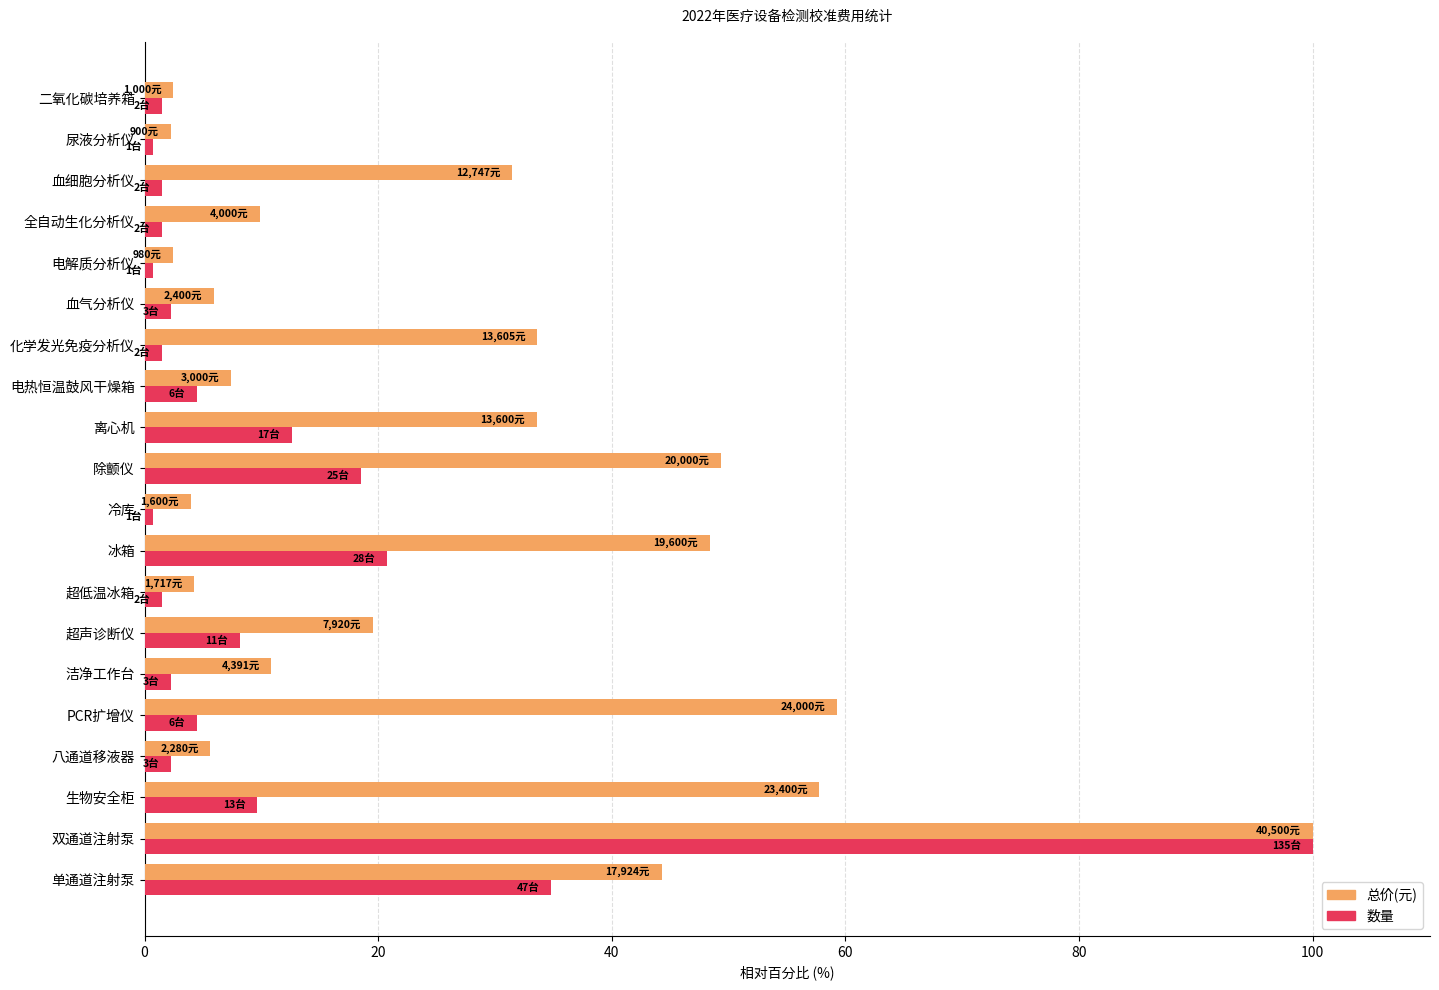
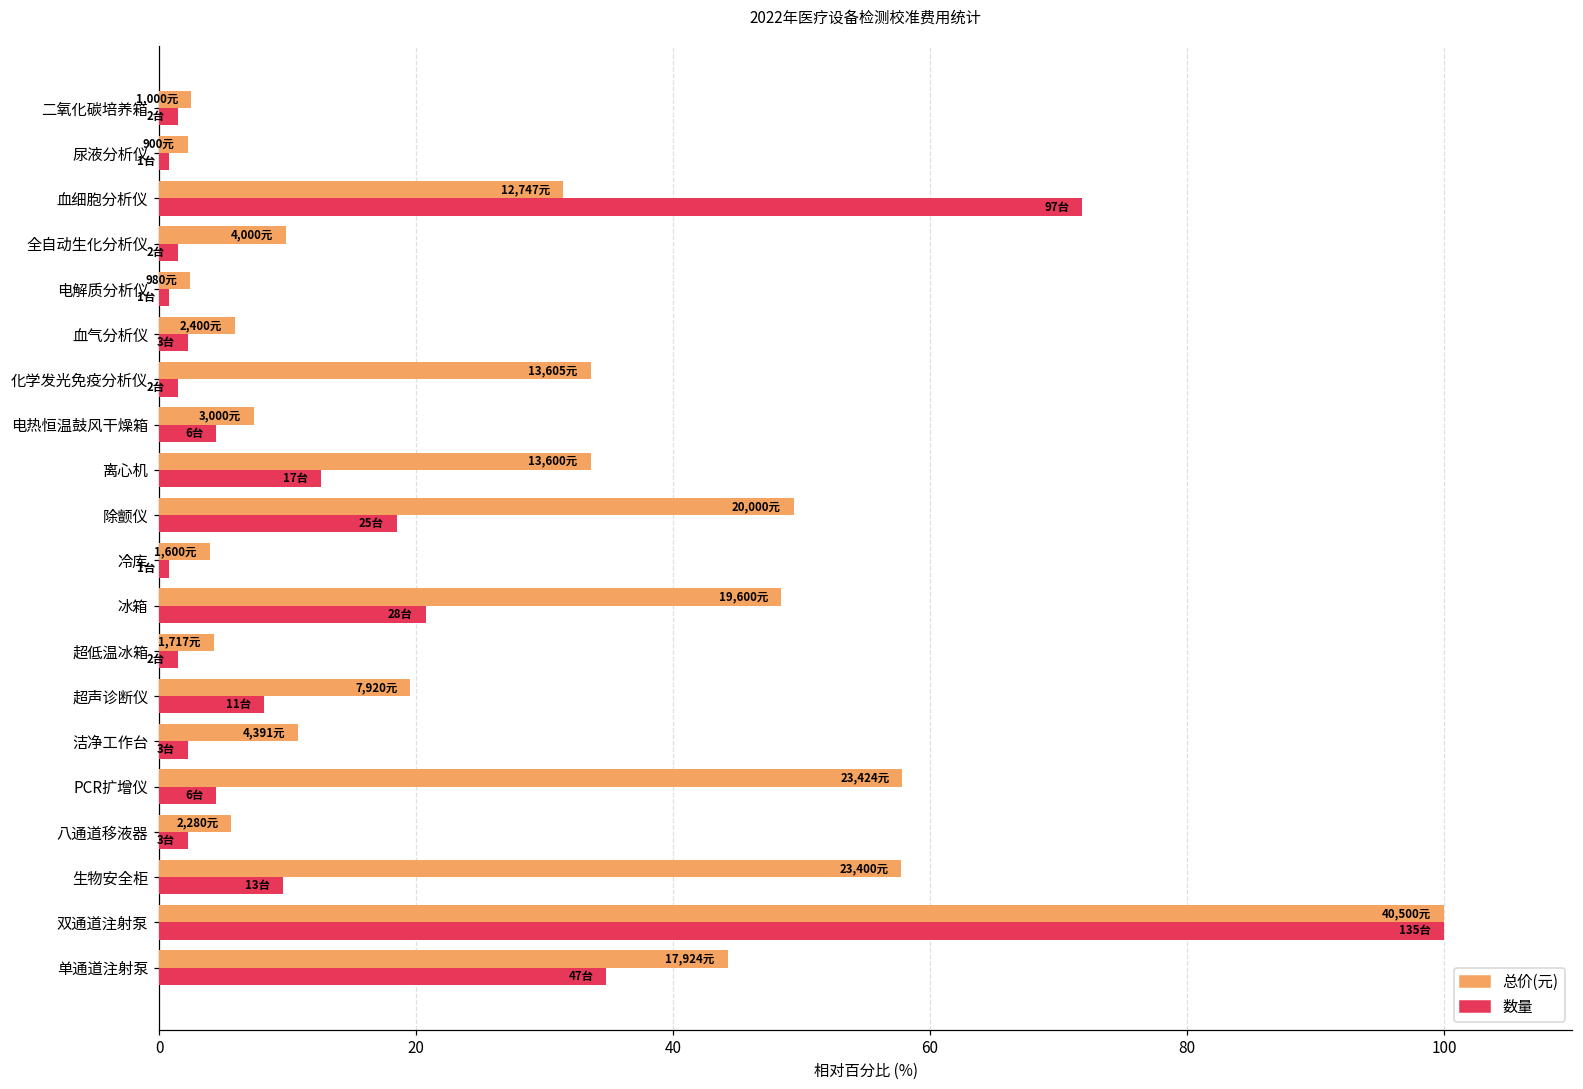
  {
    "总价(元)": {
-     "PCR扩增仪": "24,000元"
+     "PCR扩增仪": "23,424元"
    },
    "数量": {
      "尿液分析仪": "1台",
-     "血细胞分析仪": "2台",
+     "血细胞分析仪": "97台",
      "电解质分析仪": "1台",
      "冷库": "1台"
    }
  }
